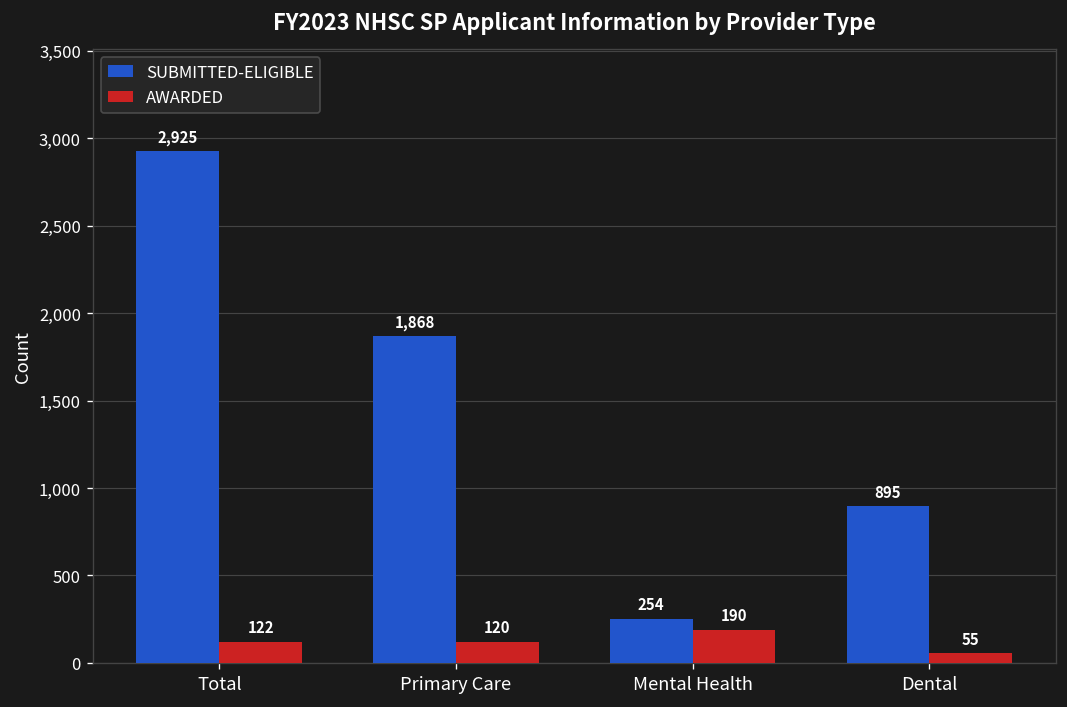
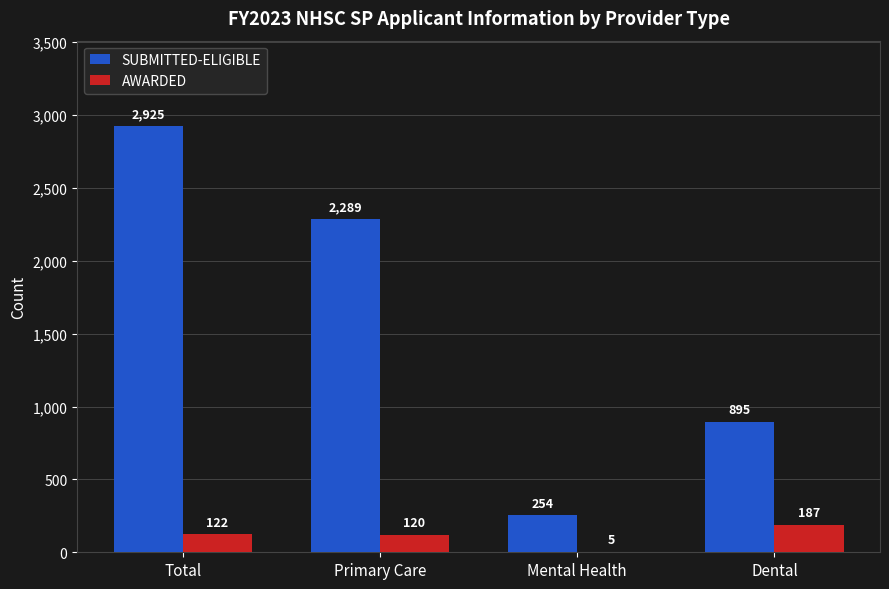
  {
    "SUBMITTED-ELIGIBLE": {
      "Total": "2,925",
-     "Primary Care": "1,868",
+     "Primary Care": "2,289",
      "Mental Health": "254",
      "Dental": "895"
    },
    "AWARDED": {
      "Total": "122",
      "Primary Care": "120",
-     "Mental Health": "190",
-     "Dental": "55"
+     "Mental Health": "5",
+     "Dental": "187"
    }
  }
